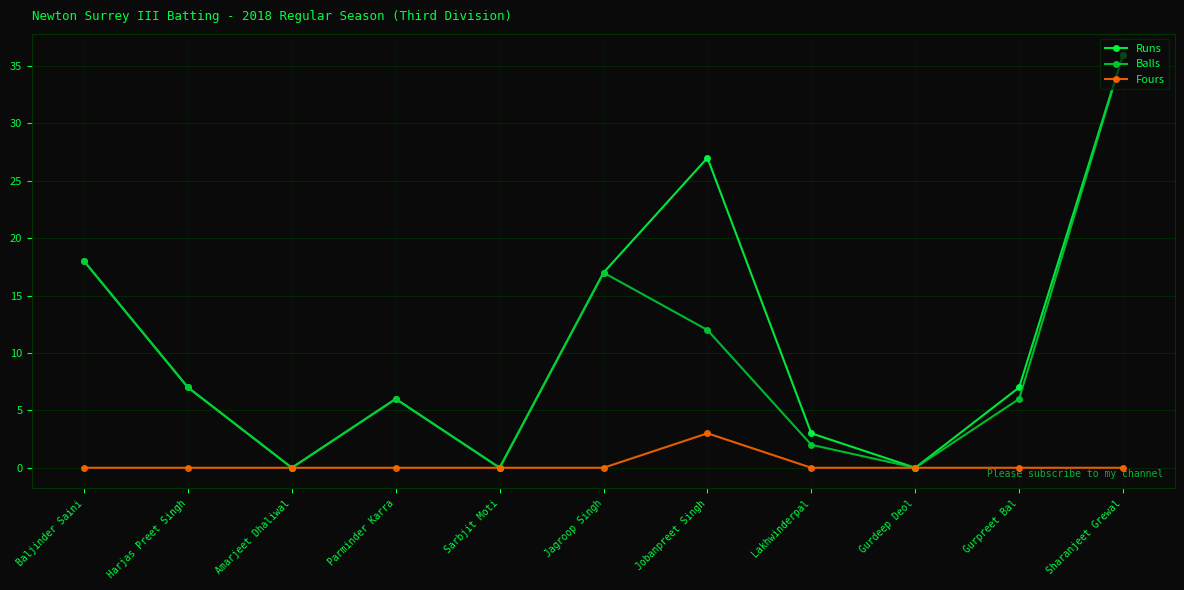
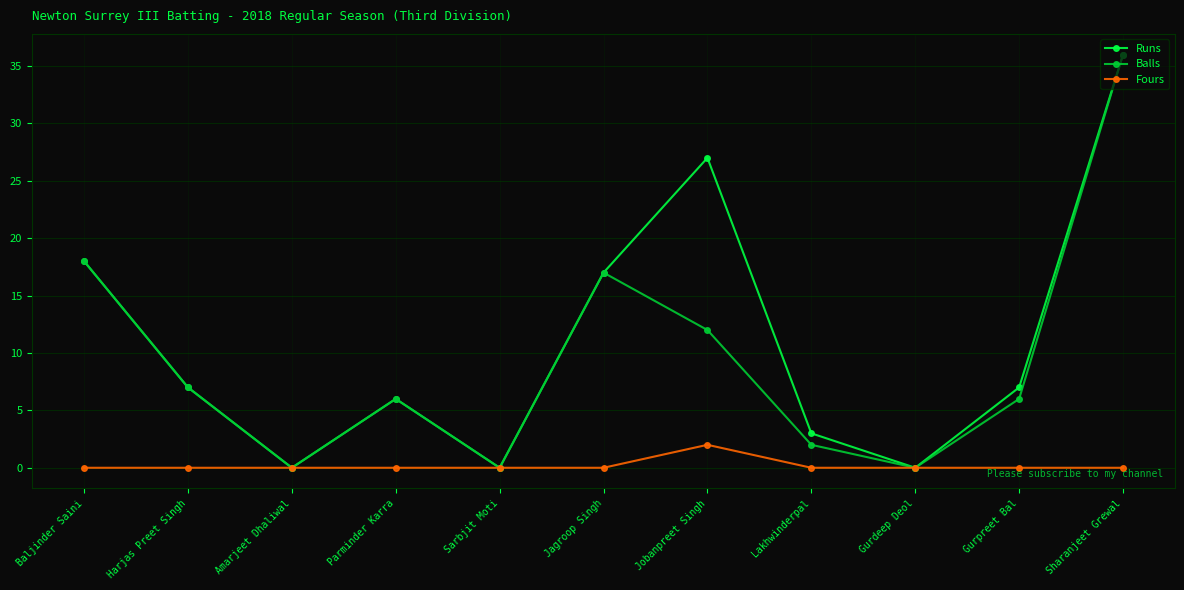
  {
    "Fours": {
      "Baljinder Saini": 0,
      "Harjas Preet Singh": 0,
      "Parminder Karra": 0,
      "Jagroop Singh": 0,
-     "Jobanpreet Singh": 3,
+     "Jobanpreet Singh": 2,
      "Lakhwinderpal": 0,
      "Gurpreet Bal": 0,
      "Sharanjeet Grewal": 0
    }
  }
